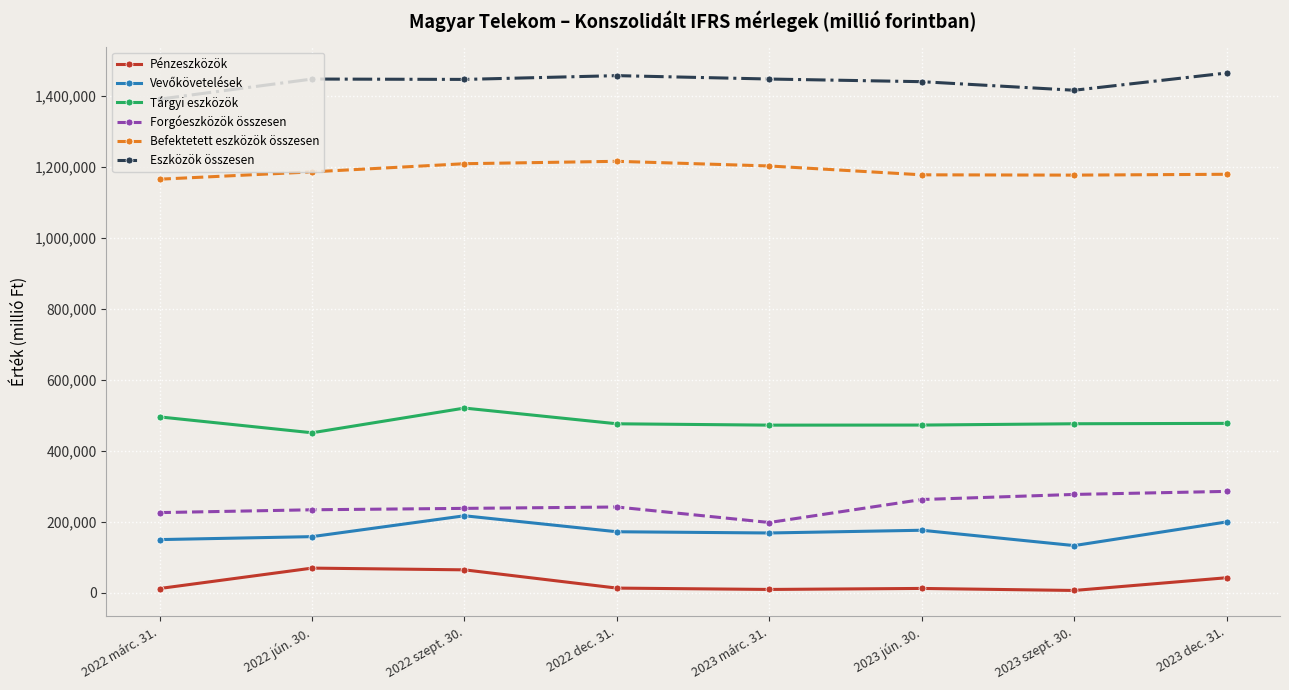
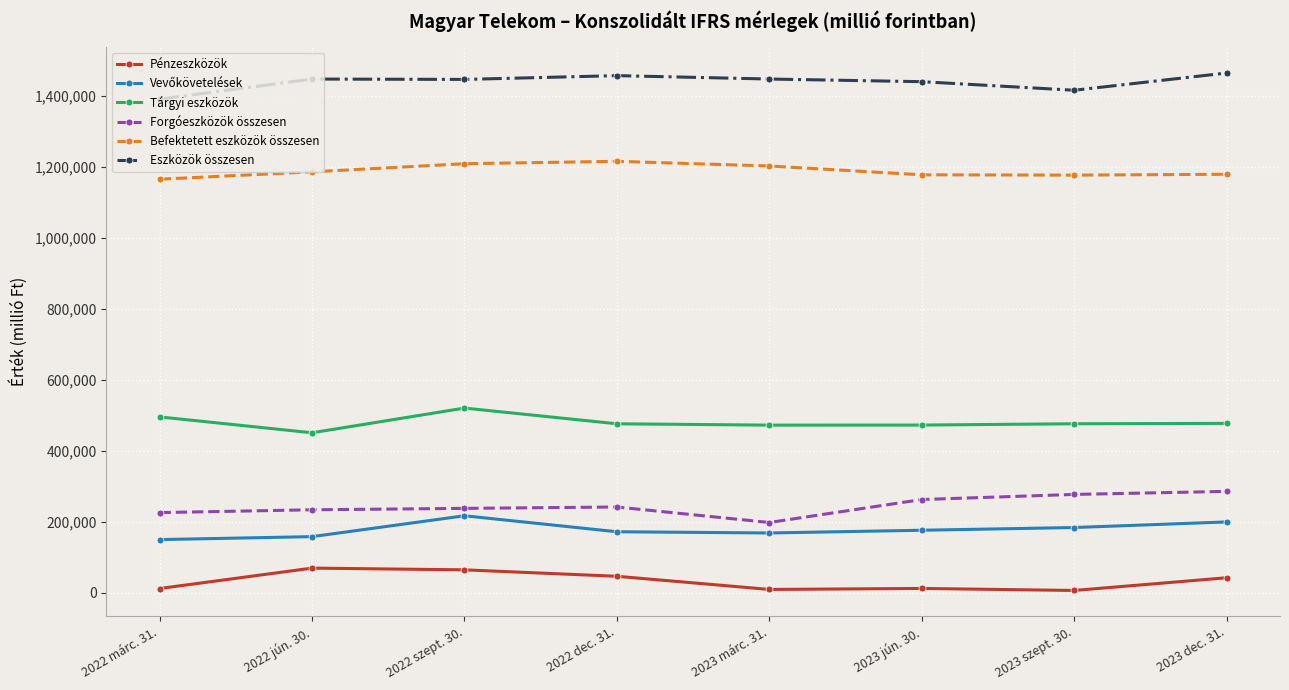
  {
    "Pénzeszközök": {
      "2022 márc. 31.": "10,000",
      "2022 jún. 30.": "70,000",
      "2022 szept. 30.": "60,000",
-     "2022 dec. 31.": "10,000",
+     "2022 dec. 31.": "50,000",
      "2023 márc. 31.": "10,000",
      "2023 jún. 30.": "10,000",
      "2023 szept. 30.": "10,000",
      "2023 dec. 31.": "40,000"
    },
    "Vevőkövetelések": {
      "2022 márc. 31.": "150,000",
      "2022 jún. 30.": "160,000",
      "2022 szept. 30.": "220,000",
      "2022 dec. 31.": "170,000",
      "2023 márc. 31.": "170,000",
      "2023 jún. 30.": "180,000",
-     "2023 szept. 30.": "130,000",
+     "2023 szept. 30.": "180,000",
      "2023 dec. 31.": "200,000"
    },
    "Tárgyi eszközök": {
      "2022 márc. 31.": "500,000",
      "2022 jún. 30.": "450,000",
      "2022 szept. 30.": "520,000",
      "2022 dec. 31.": "480,000",
      "2023 márc. 31.": "470,000",
      "2023 jún. 30.": "470,000",
      "2023 szept. 30.": "480,000",
      "2023 dec. 31.": "480,000"
    },
    "Forgóeszközök összesen": {
      "2022 márc. 31.": "230,000",
      "2022 jún. 30.": "230,000",
      "2022 szept. 30.": "240,000",
      "2022 dec. 31.": "240,000",
      "2023 márc. 31.": "200,000",
      "2023 jún. 30.": "260,000",
      "2023 szept. 30.": "280,000",
      "2023 dec. 31.": "290,000"
    },
    "Befektetett eszközök összesen": {
      "2022 márc. 31.": "1,160,000",
      "2022 szept. 30.": "1,210,000",
      "2022 dec. 31.": "1,220,000",
      "2023 márc. 31.": "1,200,000",
      "2023 jún. 30.": "1,180,000",
      "2023 szept. 30.": "1,180,000",
      "2023 dec. 31.": "1,180,000"
    },
    "Eszközök összesen": {
      "2022 szept. 30.": "1,450,000",
      "2022 dec. 31.": "1,460,000",
      "2023 márc. 31.": "1,450,000",
      "2023 jún. 30.": "1,440,000",
      "2023 szept. 30.": "1,420,000",
      "2023 dec. 31.": "1,460,000"
    }
  }
